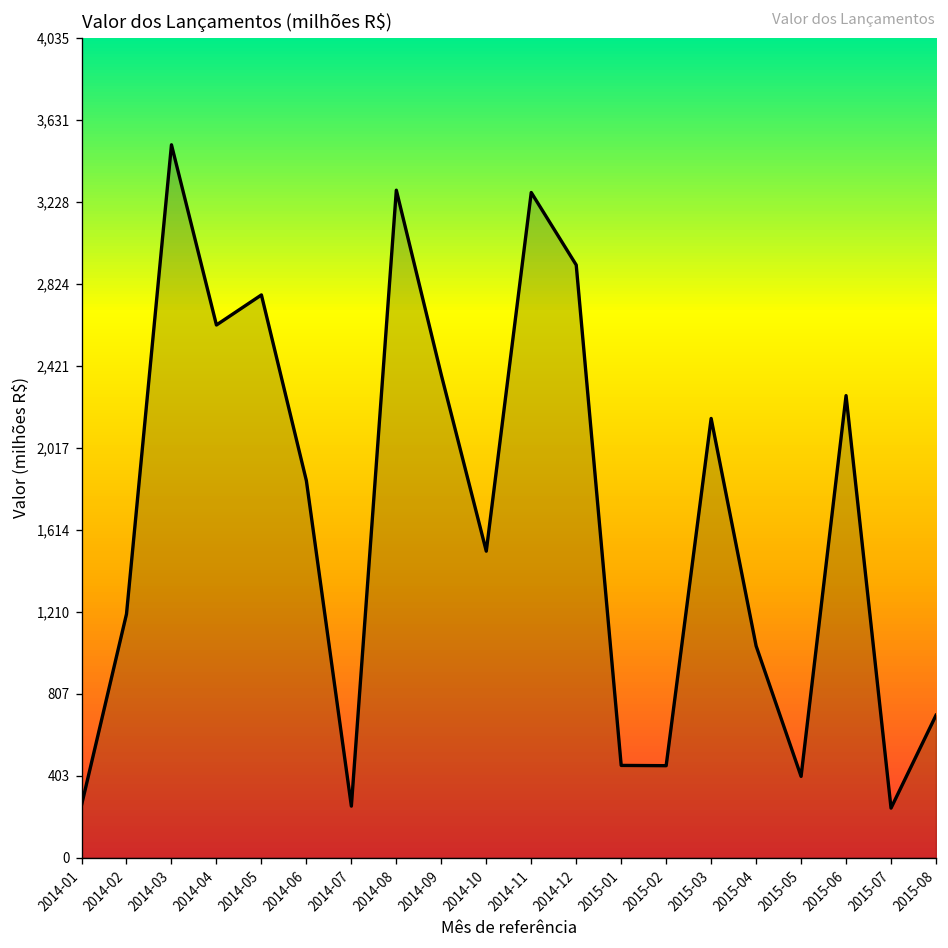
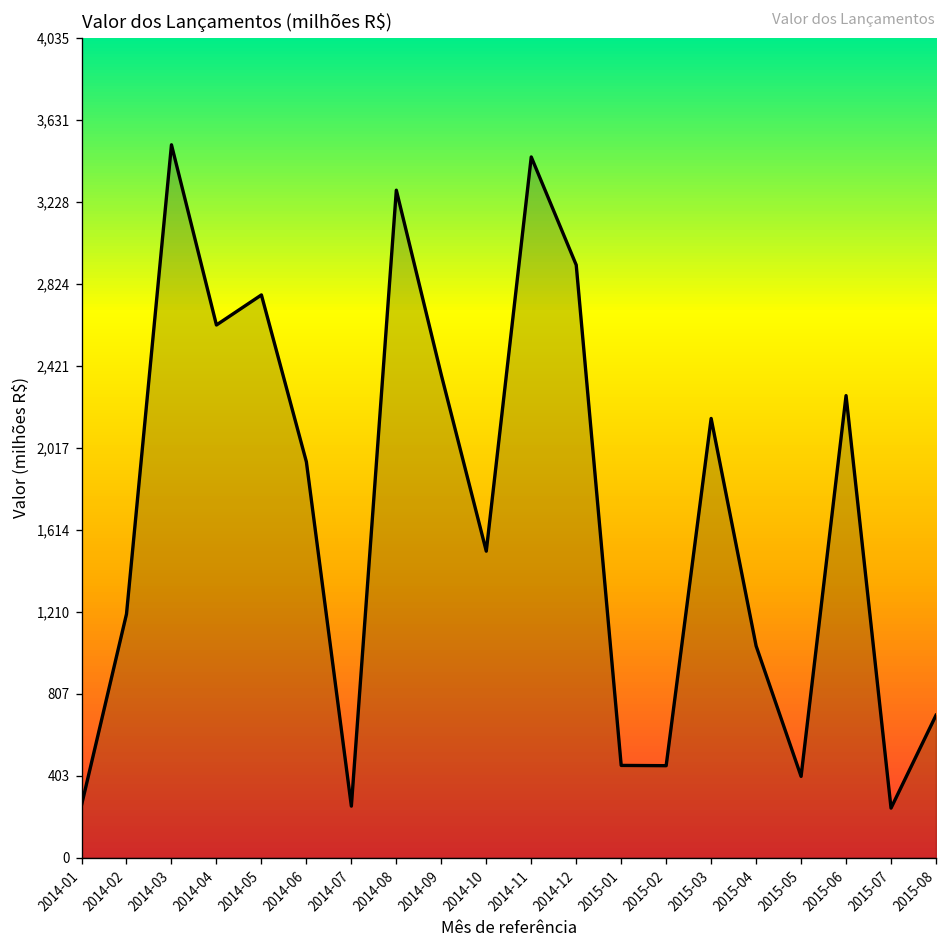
  {
    "2014-01": "260",
    "2014-02": "1,200",
    "2014-03": "3,510",
    "2014-04": "2,620",
    "2014-05": "2,770",
-   "2014-06": "1,860",
+   "2014-06": "1,950",
    "2014-07": "250",
    "2014-08": "3,290",
    "2014-09": "2,380",
    "2014-10": "1,510",
-   "2014-11": "3,270",
+   "2014-11": "3,450",
    "2014-12": "2,920",
    "2015-01": "450",
    "2015-02": "450",
    "2015-03": "2,160",
    "2015-04": "1,040",
    "2015-05": "400",
    "2015-06": "2,270",
    "2015-07": "240",
    "2015-08": "700"
  }
